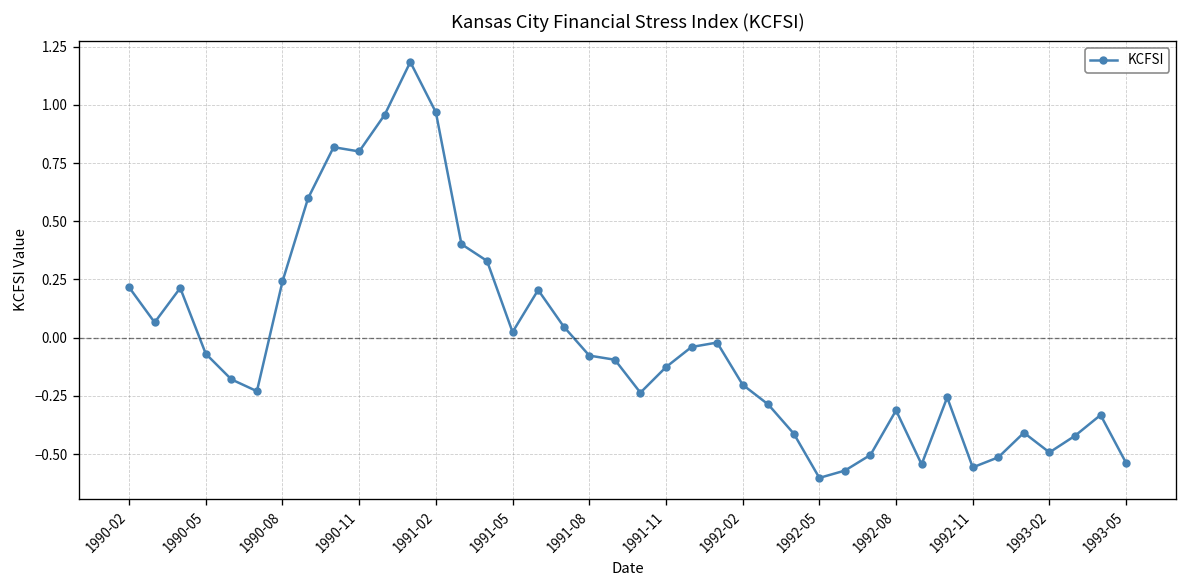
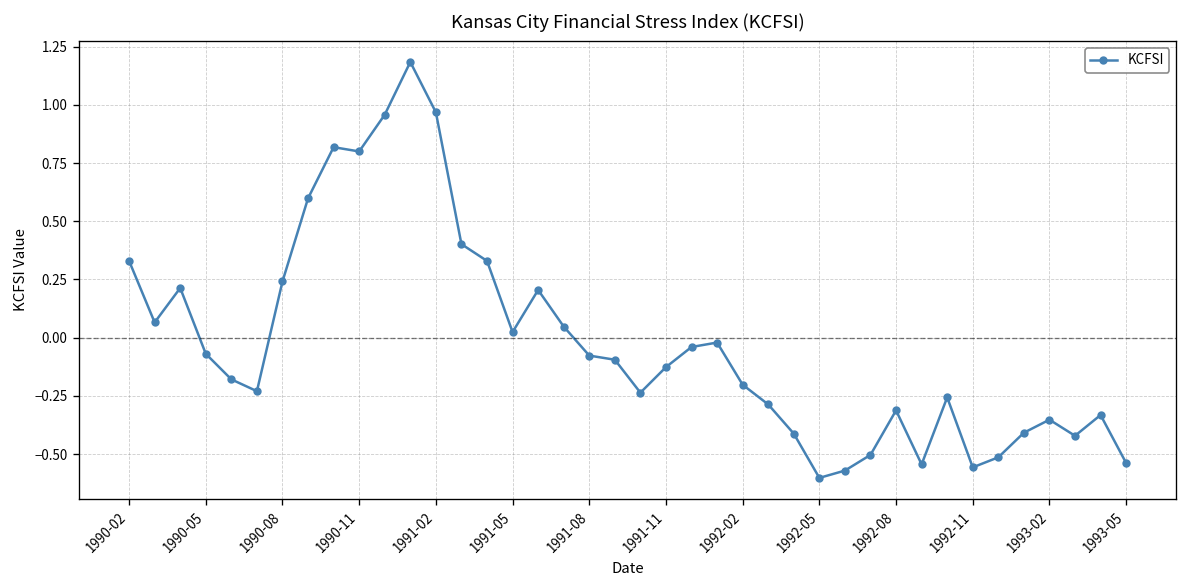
  {
-   "1990-02": 0.22,
+   "1990-02": 0.33,
    "1990-05": -0.07,
    "1990-08": 0.24,
    "1990-11": 0.80,
    "1991-02": 0.97,
    "1991-05": 0.02,
    "1991-08": -0.08,
    "1991-11": -0.13,
    "1992-02": -0.20,
    "1992-05": -0.60,
    "1992-08": -0.31,
    "1992-11": -0.56,
-   "1993-02": -0.49,
+   "1993-02": -0.35,
    "1993-05": -0.54
  }
